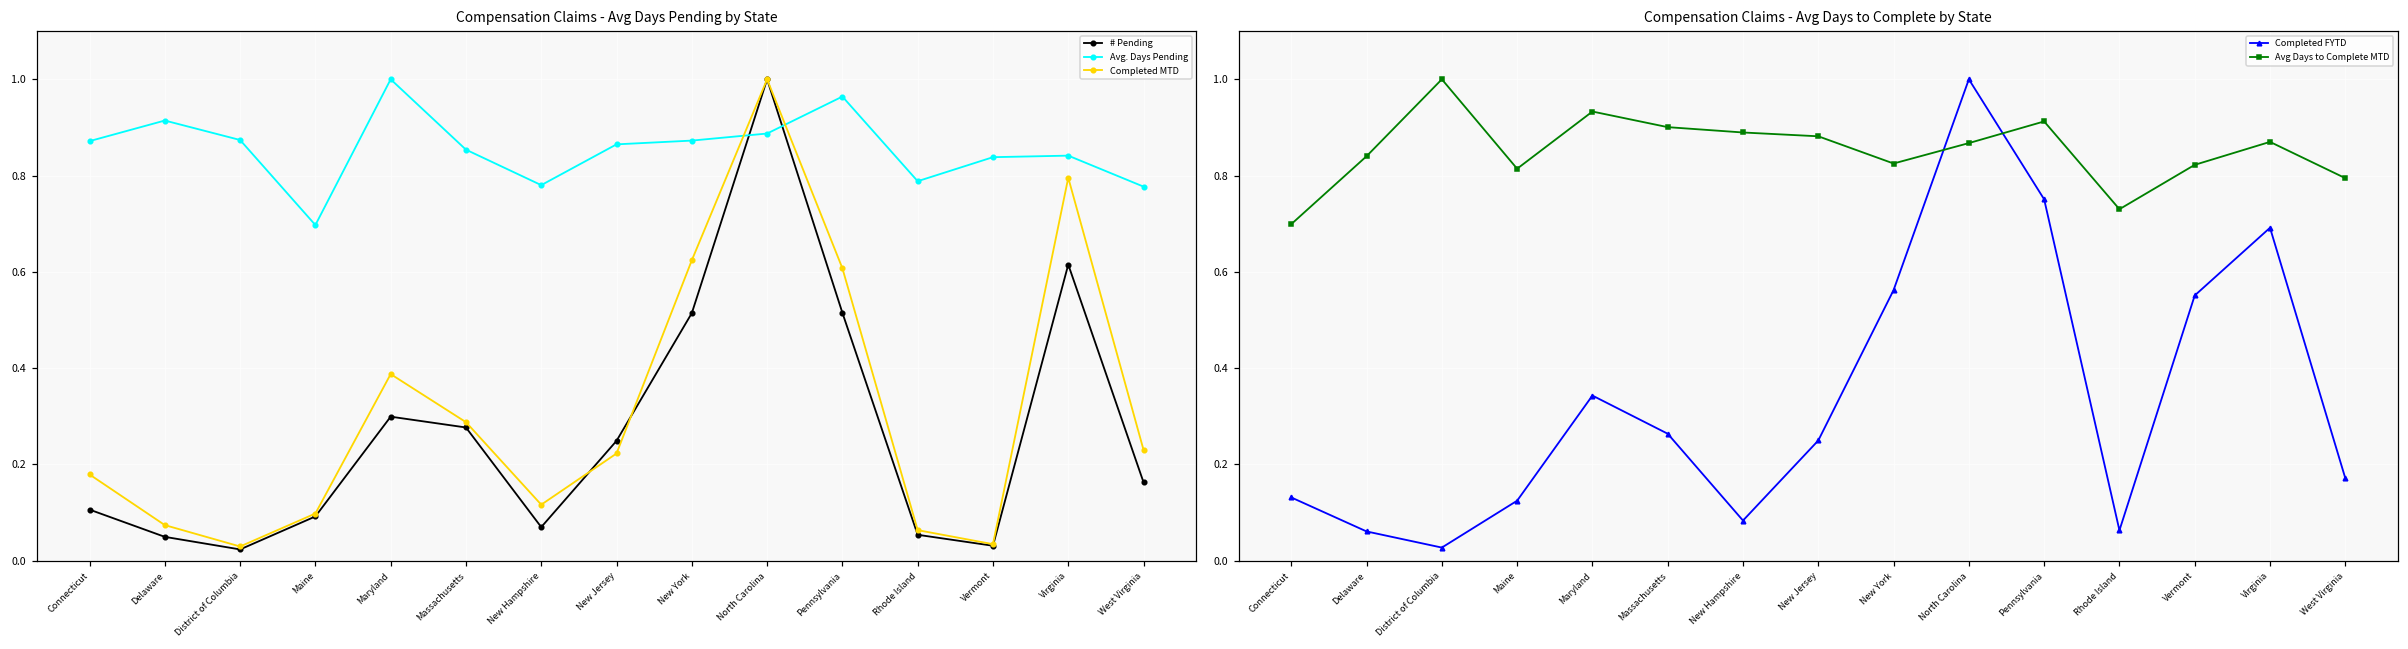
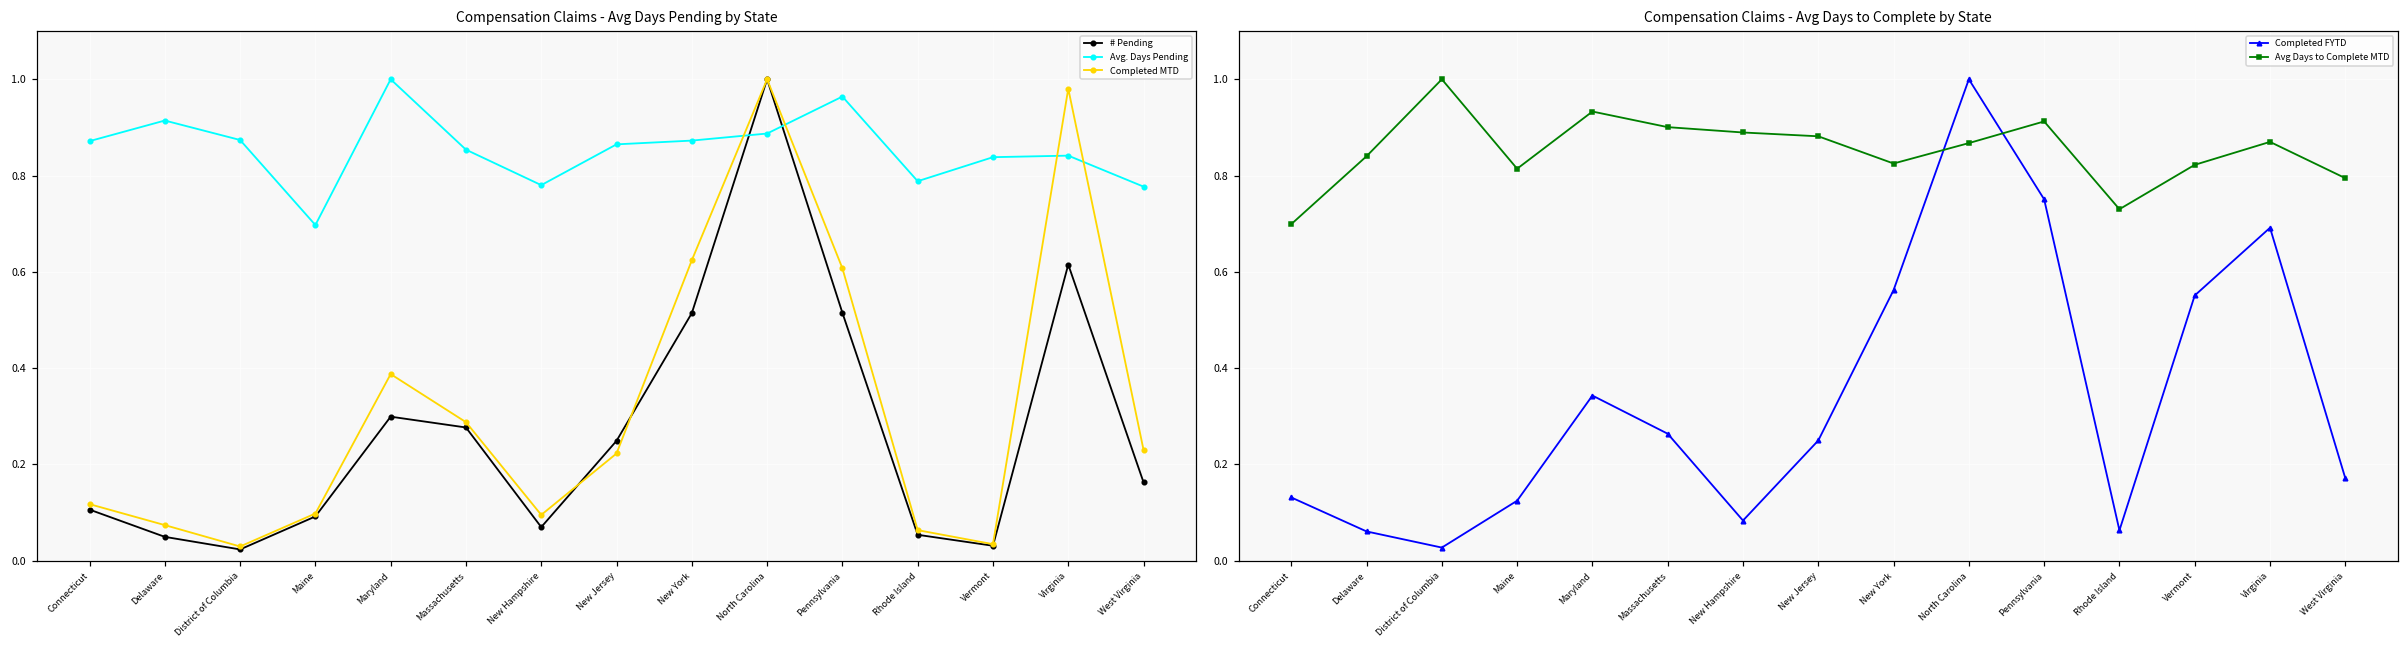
  {
    "Compensation Claims - Avg Days Pending by State": {
      "# Pending": {
        "Connecticut": 0.11,
        "Delaware": 0.05,
        "District of Columbia": 0.02,
        "Maine": 0.09,
        "Maryland": 0.30,
        "Massachusetts": 0.28,
        "New Hampshire": 0.07,
        "New Jersey": 0.25,
        "New York": 0.51,
        "Pennsylvania": 0.51,
        "Rhode Island": 0.05,
        "Virginia": 0.61,
        "West Virginia": 0.16
      },
      "Avg. Days Pending": {
        "Connecticut": 0.87,
        "Delaware": 0.91,
        "District of Columbia": 0.87,
        "Maine": 0.70,
        "Maryland": 1.00,
        "Massachusetts": 0.85,
        "New Hampshire": 0.78,
        "New Jersey": 0.86,
        "New York": 0.87,
        "North Carolina": 0.89,
        "Pennsylvania": 0.96,
        "Rhode Island": 0.79,
        "Vermont": 0.84,
        "Virginia": 0.84,
        "West Virginia": 0.78
      },
      "Completed MTD": {
-       "Connecticut": 0.18,
+       "Connecticut": 0.12,
        "Delaware": 0.07,
        "District of Columbia": 0.03,
        "Maine": 0.10,
        "Maryland": 0.39,
        "Massachusetts": 0.29,
-       "New Hampshire": 0.12,
+       "New Hampshire": 0.09,
        "New Jersey": 0.22,
        "New York": 0.62,
        "Pennsylvania": 0.61,
        "Rhode Island": 0.06,
-       "Virginia": 0.80,
+       "Virginia": 0.98,
        "West Virginia": 0.23
      }
    },
    "Compensation Claims - Avg Days to Complete by State": {
      "Completed FYTD": {
        "Connecticut": 0.13,
        "Delaware": 0.06,
        "District of Columbia": 0.03,
        "Maine": 0.12,
        "Maryland": 0.34,
        "Massachusetts": 0.26,
        "New Hampshire": 0.08,
        "New Jersey": 0.25,
        "New York": 0.56,
        "North Carolina": 1.00,
        "Pennsylvania": 0.75,
        "Rhode Island": 0.06,
        "Vermont": 0.55,
        "Virginia": 0.69,
        "West Virginia": 0.17
      },
      "Avg Days to Complete MTD": {
        "Connecticut": 0.70,
        "Delaware": 0.84,
        "District of Columbia": 1.00,
        "Maine": 0.81,
        "Maryland": 0.93,
        "Massachusetts": 0.90,
        "New Hampshire": 0.89,
        "New Jersey": 0.88,
        "New York": 0.82,
        "North Carolina": 0.87,
        "Pennsylvania": 0.91,
        "Rhode Island": 0.73,
        "Vermont": 0.82,
        "Virginia": 0.87,
        "West Virginia": 0.79
      }
    }
  }
